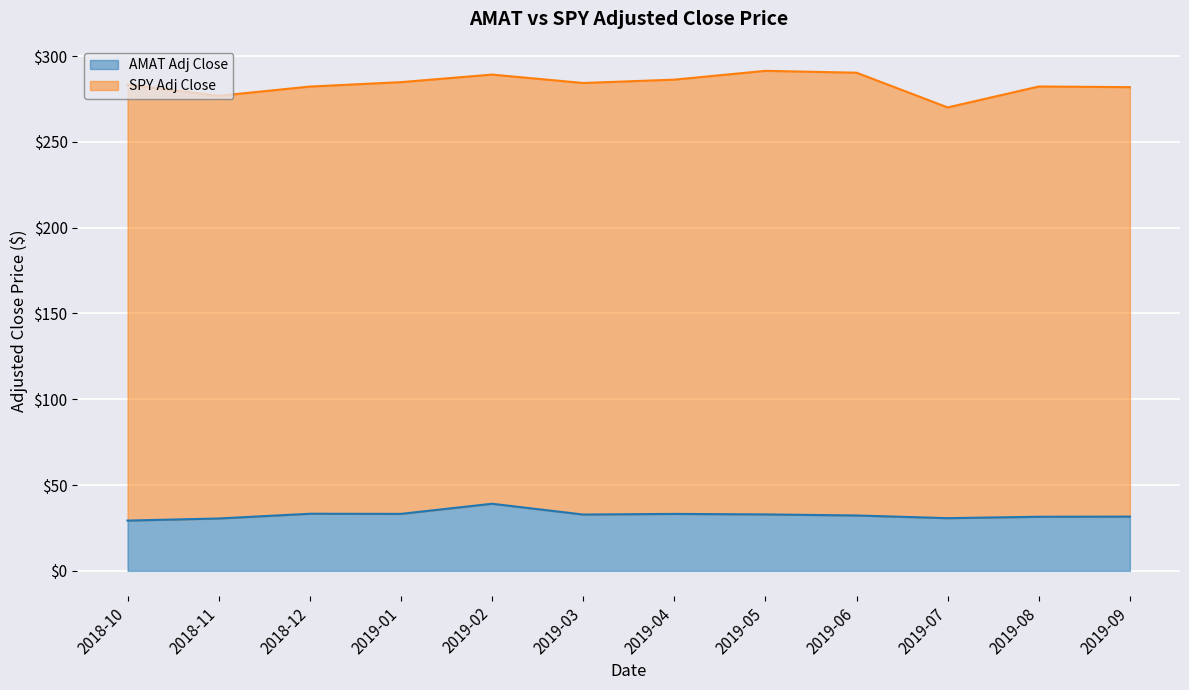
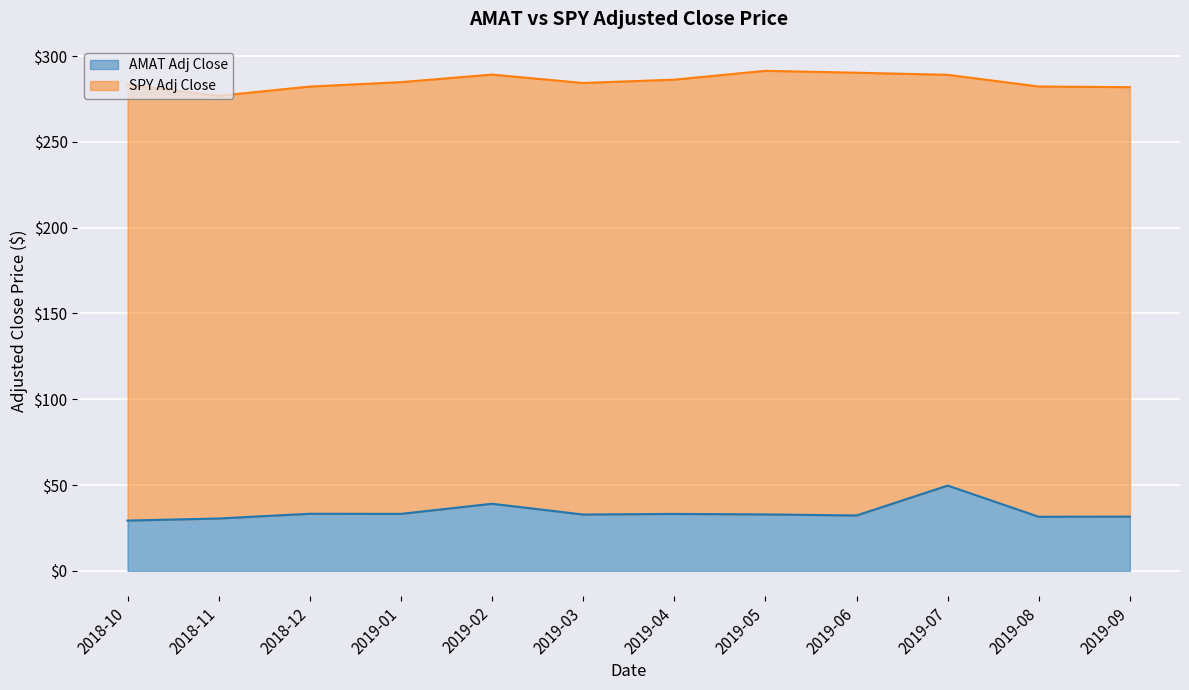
  {
    "AMAT Adj Close": {
      "2018-10": "$29",
      "2018-11": "$31",
      "2018-12": "$33",
      "2019-01": "$33",
      "2019-02": "$39",
      "2019-03": "$33",
      "2019-04": "$33",
      "2019-05": "$33",
      "2019-06": "$32",
-     "2019-07": "$31",
+     "2019-07": "$50",
      "2019-08": "$32",
      "2019-09": "$32"
    },
    "SPY Adj Close": {
      "2018-12": "$249",
      "2019-01": "$252",
      "2019-02": "$250",
      "2019-03": "$252",
      "2019-04": "$253",
      "2019-05": "$259",
      "2019-06": "$258",
      "2019-07": "$239",
      "2019-08": "$251",
      "2019-09": "$250"
    }
  }
